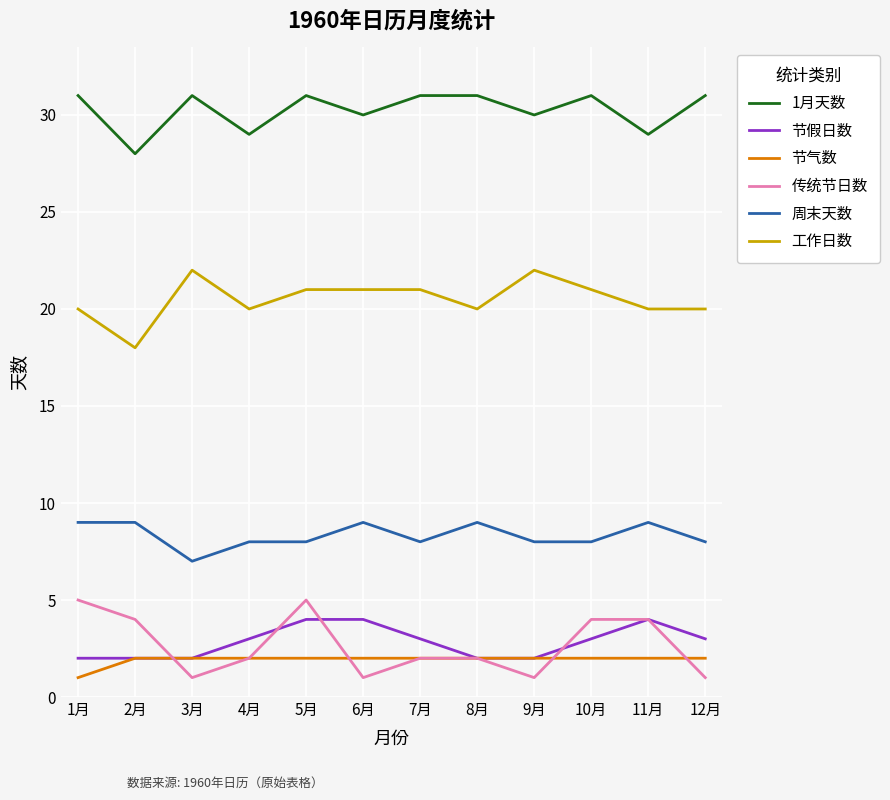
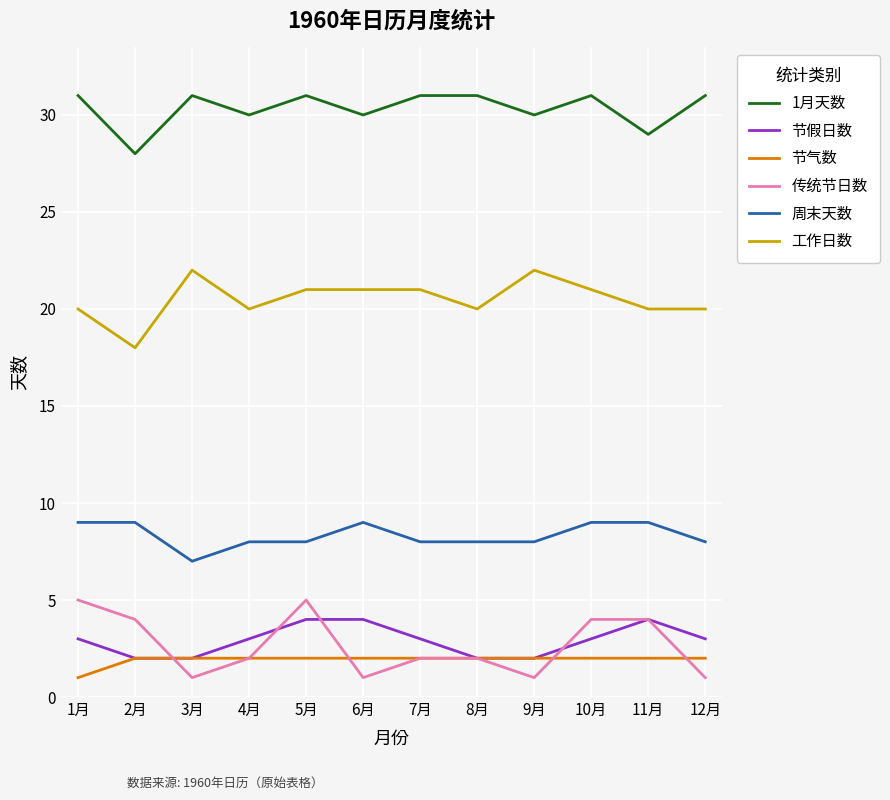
  {
    "1月天数": {
      "1月": 31,
      "2月": 28,
      "3月": 31,
-     "4月": 29,
+     "4月": 30,
      "5月": 31,
      "6月": 30,
      "7月": 31,
      "8月": 31,
      "9月": 30,
      "10月": 31,
      "11月": 29,
      "12月": 31
    },
    "节假日数": {
-     "1月": 2,
+     "1月": 3,
      "4月": 3,
      "5月": 4,
      "6月": 4,
      "7月": 3,
      "10月": 3,
      "12月": 3
    },
    "传统节日数": {
      "1月": 5,
      "2月": 4,
      "3月": 1,
      "5月": 5,
      "6月": 1,
      "9月": 1,
      "10月": 4,
      "12月": 1
    },
    "周末天数": {
      "1月": 9,
      "2月": 9,
      "3月": 7,
      "4月": 8,
      "5月": 8,
      "6月": 9,
      "7月": 8,
-     "8月": 9,
+     "8月": 8,
      "9月": 8,
-     "10月": 8,
+     "10月": 9,
      "11月": 9,
      "12月": 8
    }
  }
